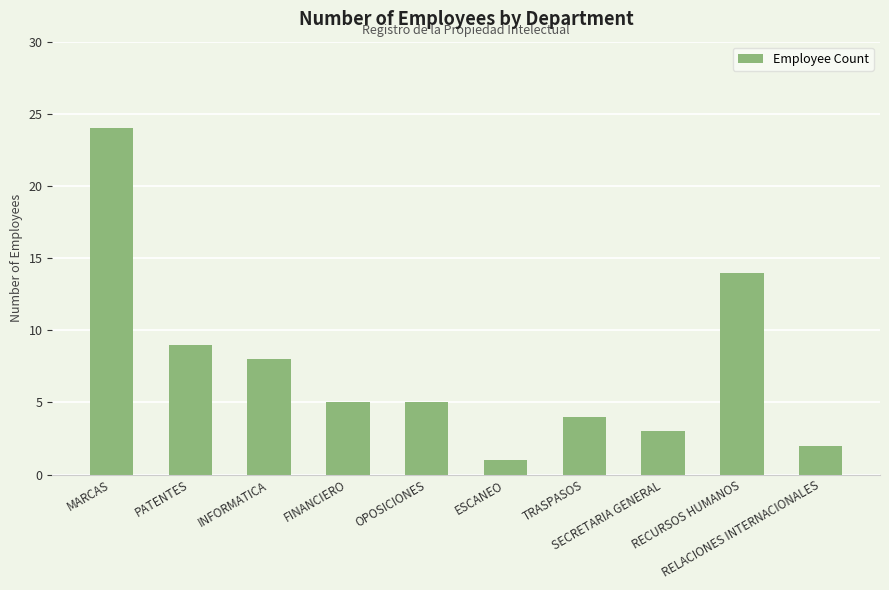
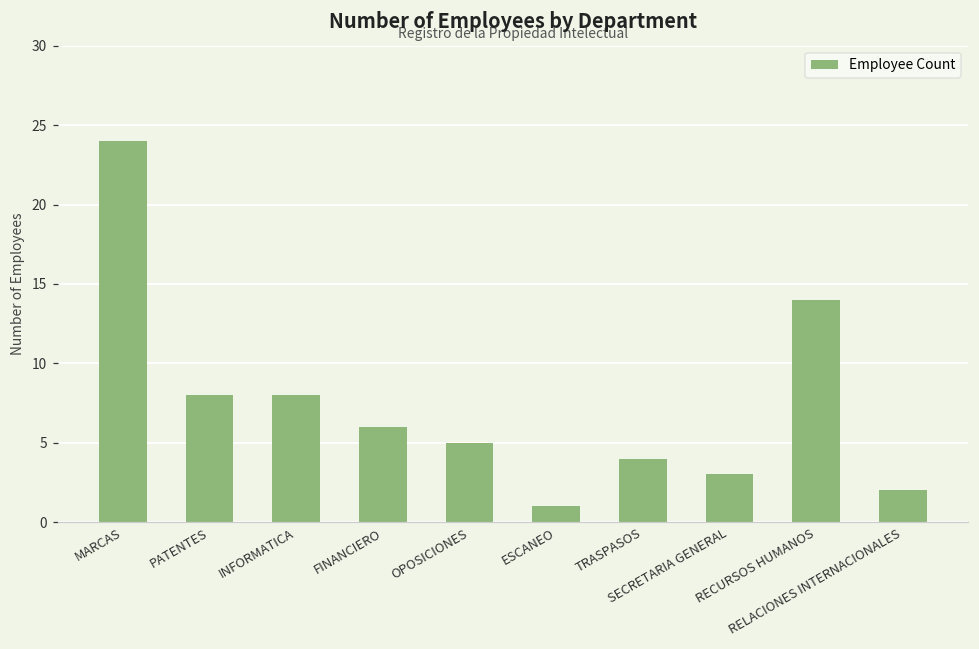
  {
    "MARCAS": 24,
-   "PATENTES": 9,
+   "PATENTES": 8,
    "INFORMATICA": 8,
-   "FINANCIERO": 5,
+   "FINANCIERO": 6,
    "OPOSICIONES": 5,
    "ESCANEO": 1,
    "TRASPASOS": 4,
    "SECRETARIA GENERAL": 3,
    "RECURSOS HUMANOS": 14,
    "RELACIONES INTERNACIONALES": 2
  }
